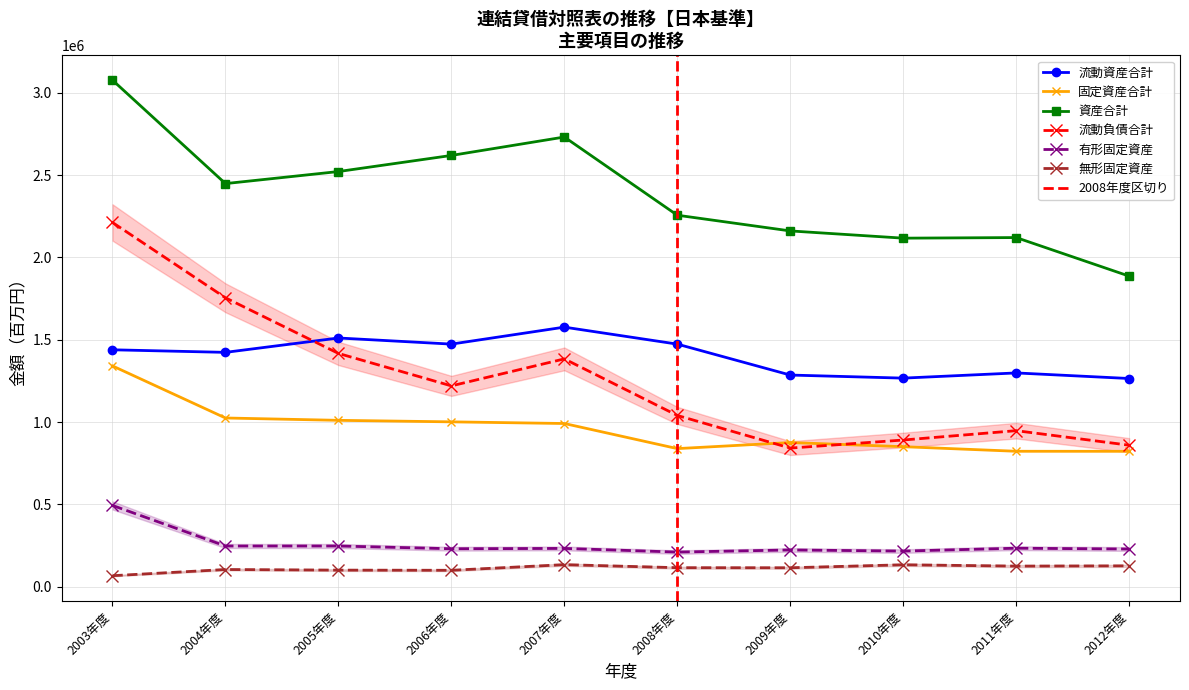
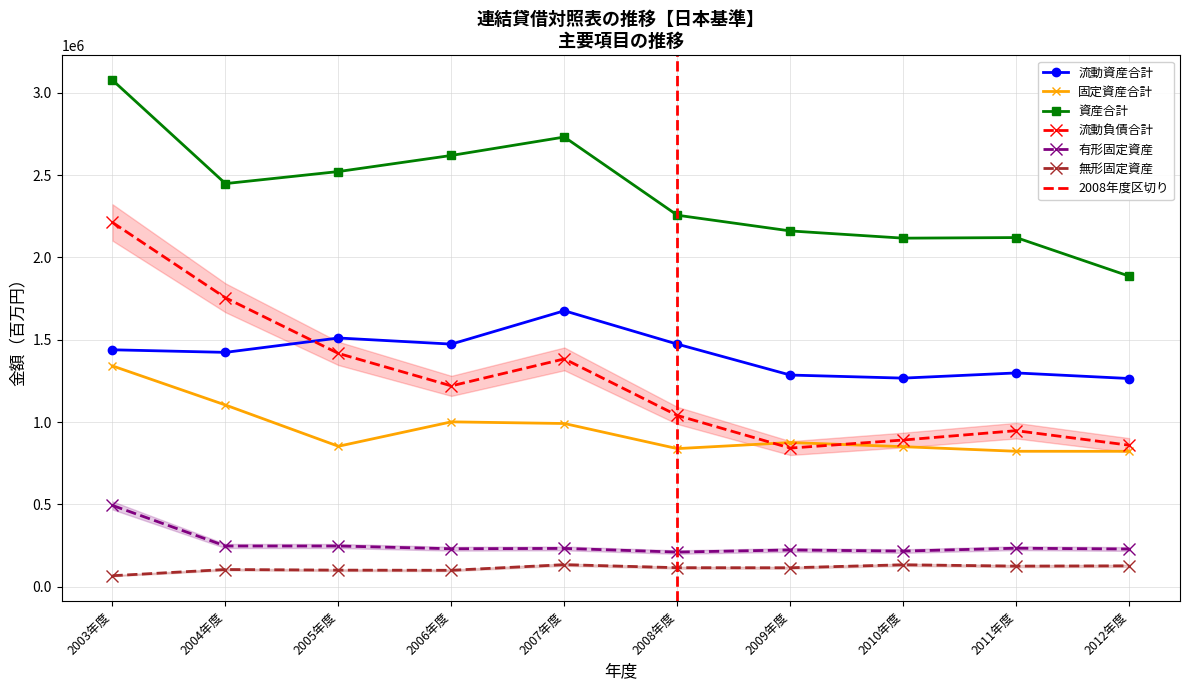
  {
    "流動資産合計": {
      "2003年度": 1440000,
      "2004年度": 1420000,
      "2005年度": 1510000,
      "2006年度": 1470000,
-     "2007年度": 1580000,
+     "2007年度": 1680000,
      "2008年度": 1470000,
      "2009年度": 1290000,
      "2010年度": 1270000,
      "2011年度": 1300000,
      "2012年度": 1260000
    },
    "固定資産合計": {
      "2003年度": 1340000,
-     "2004年度": 1020000,
-     "2005年度": 1010000,
+     "2004年度": 1100000,
+     "2005年度": 850000,
      "2006年度": 1000000,
      "2007年度": 990000,
      "2008年度": 840000,
      "2010年度": 850000,
      "2011年度": 820000,
      "2012年度": 820000
    },
    "資産合計": {
      "2003年度": 3080000,
      "2004年度": 2450000,
      "2005年度": 2520000,
      "2006年度": 2620000,
      "2007年度": 2730000,
      "2008年度": 2260000,
      "2009年度": 2160000,
      "2010年度": 2120000,
      "2011年度": 2120000,
      "2012年度": 1890000
    }
  }
